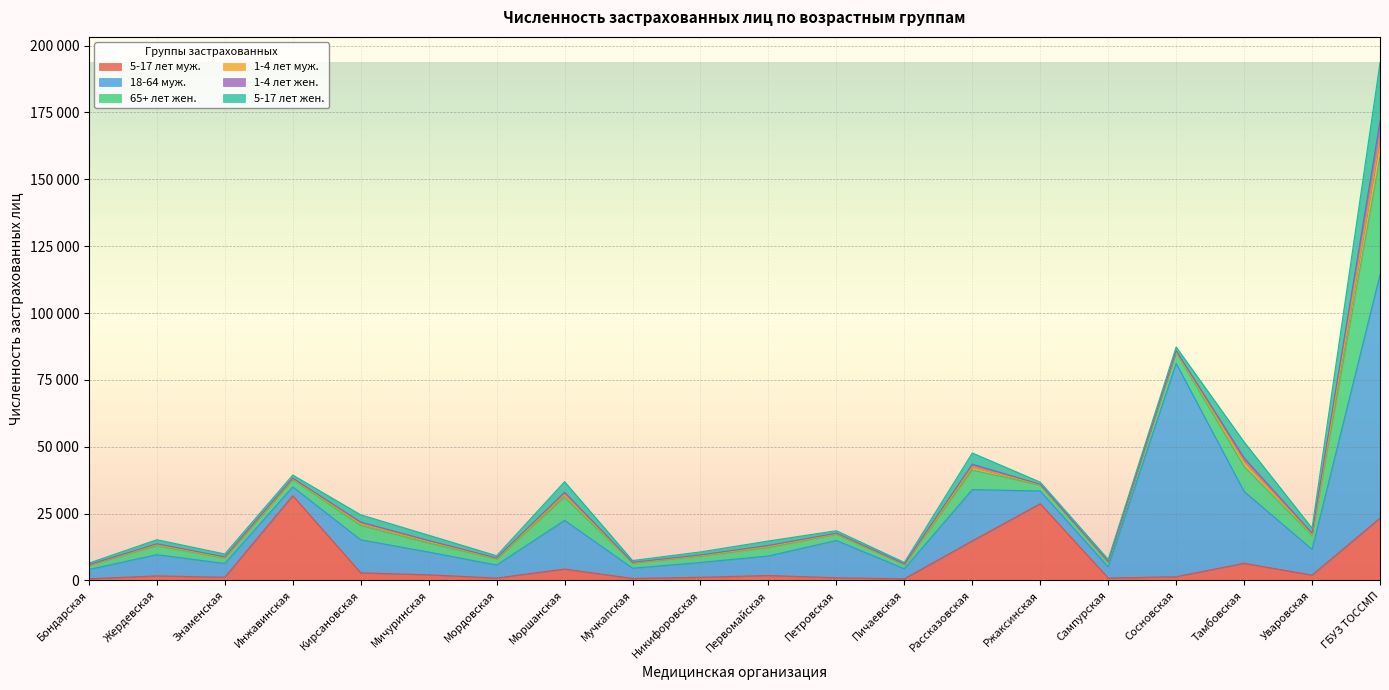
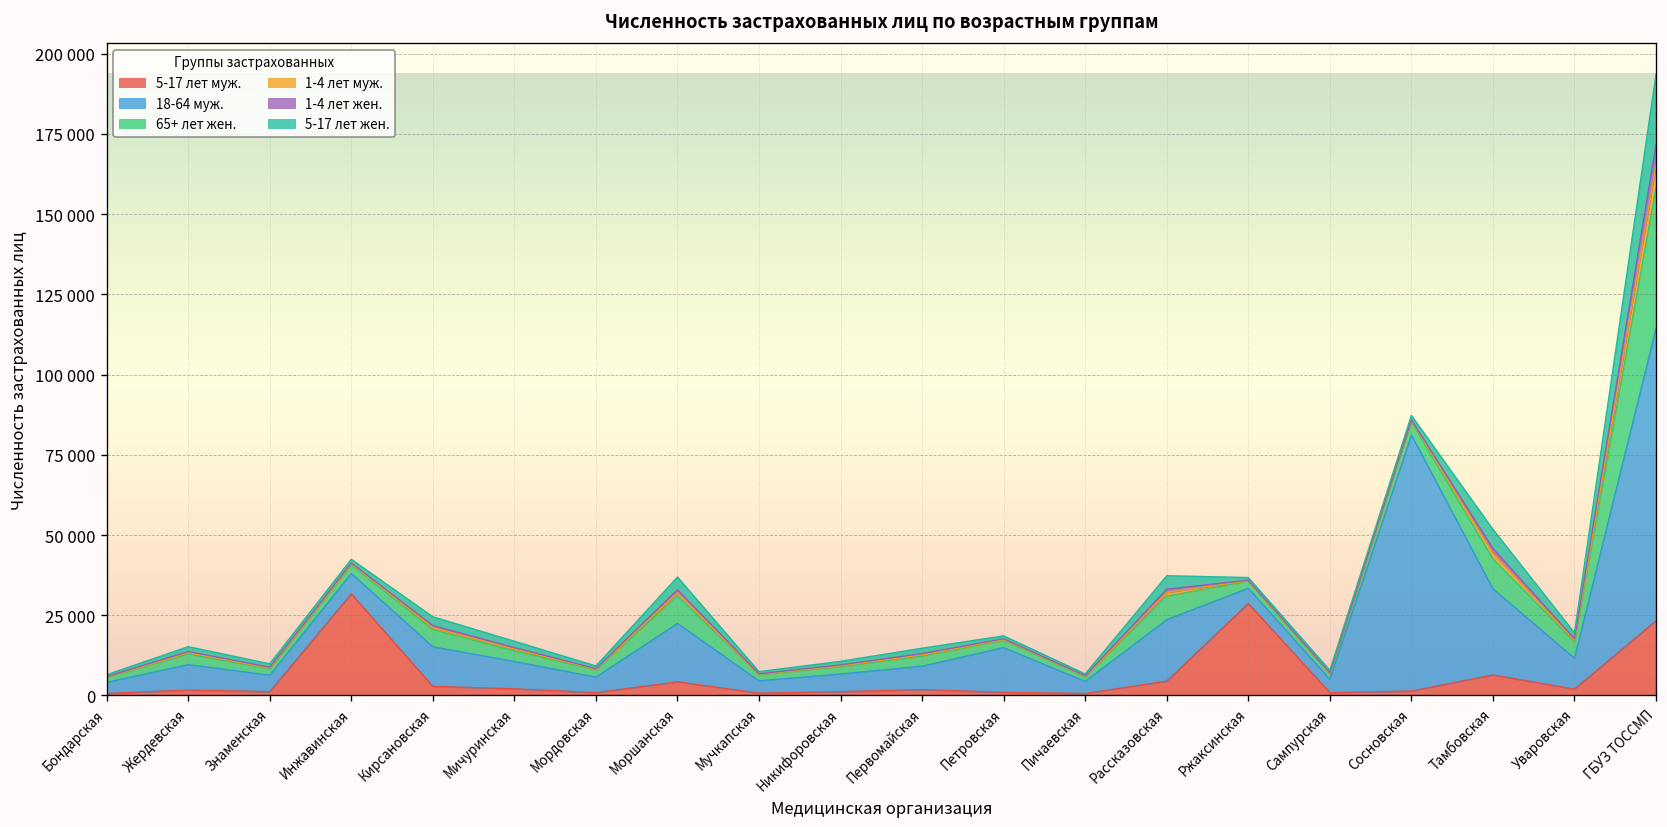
  {
    "5-17 лет муж.": {
      "Бондарская": 1000,
      "Жердевская": 2000,
      "Знаменская": 1000,
      "Инжавинская": 32000,
      "Кирсановская": 3000,
      "Мичуринская": 2000,
      "Мордовская": 1000,
      "Моршанская": 4000,
      "Мучкапская": 1000,
      "Никифоровская": 1000,
      "Первомайская": 2000,
      "Петровская": 1000,
      "Пичаевская": 1000,
-     "Рассказовская": 15000,
+     "Рассказовская": 4000,
      "Ржаксинская": 29000,
      "Сампурская": 1000,
      "Сосновская": 1000,
      "Тамбовская": 6000,
      "Уваровская": 2000,
      "ГБУЗ ТОССМП": 23000
    },
    "18-64 муж.": {
      "Бондарская": 3000,
      "Жердевская": 8000,
      "Знаменская": 5000,
-     "Инжавинская": 3000,
+     "Инжавинская": 6000,
      "Кирсановская": 12000,
      "Мичуринская": 9000,
      "Мордовская": 5000,
      "Моршанская": 18000,
      "Мучкапская": 4000,
      "Никифоровская": 6000,
      "Первомайская": 7000,
      "Петровская": 14000,
      "Пичаевская": 4000,
      "Рассказовская": 19000,
      "Ржаксинская": 5000,
      "Сампурская": 4000,
      "Сосновская": 80000,
      "Тамбовская": 27000,
      "Уваровская": 10000,
      "ГБУЗ ТОССМП": 91000
    },
    "1-4 лет муж.": {
      "Рассказовская": 1000,
      "Тамбовская": 2000,
      "ГБУЗ ТОССМП": 7000
    },
    "1-4 лет жен.": {
      "Рассказовская": 1000,
      "Тамбовская": 2000,
      "ГБУЗ ТОССМП": 6000
    }
  }
